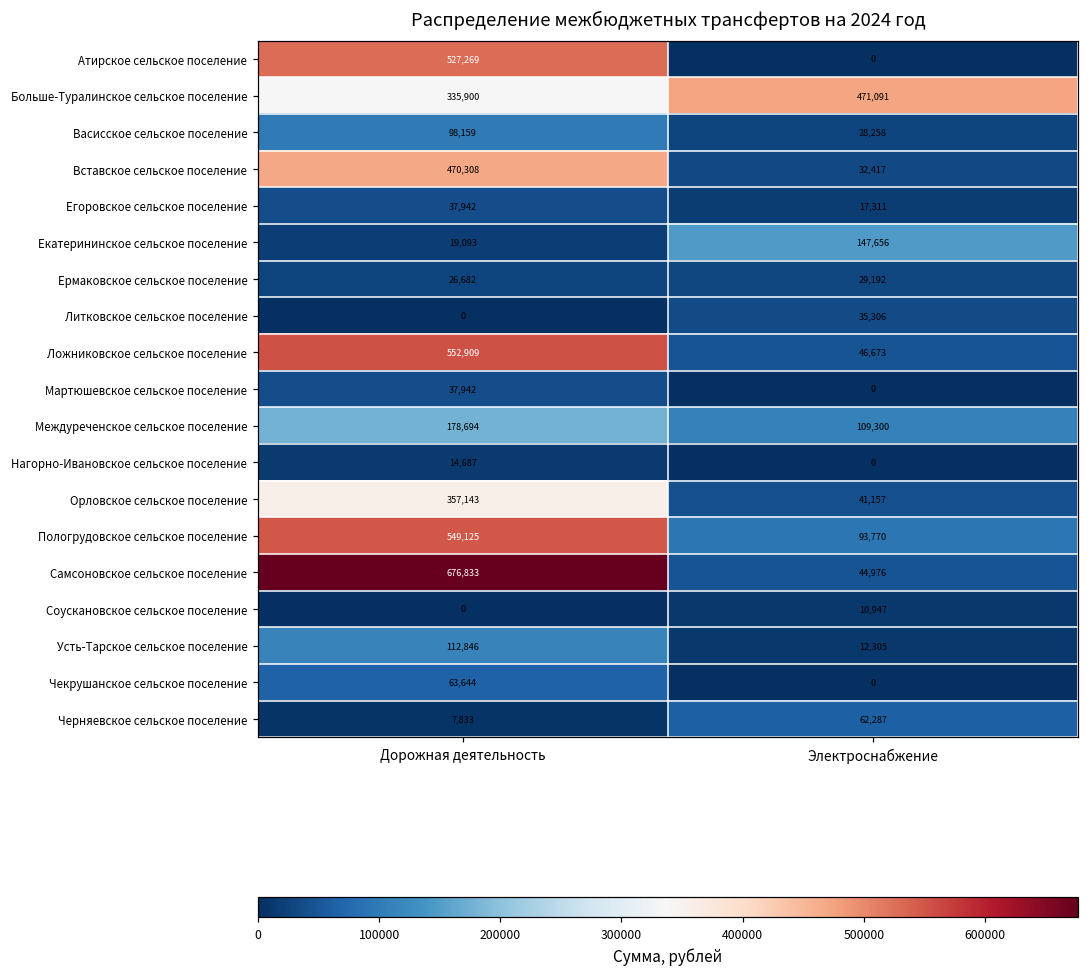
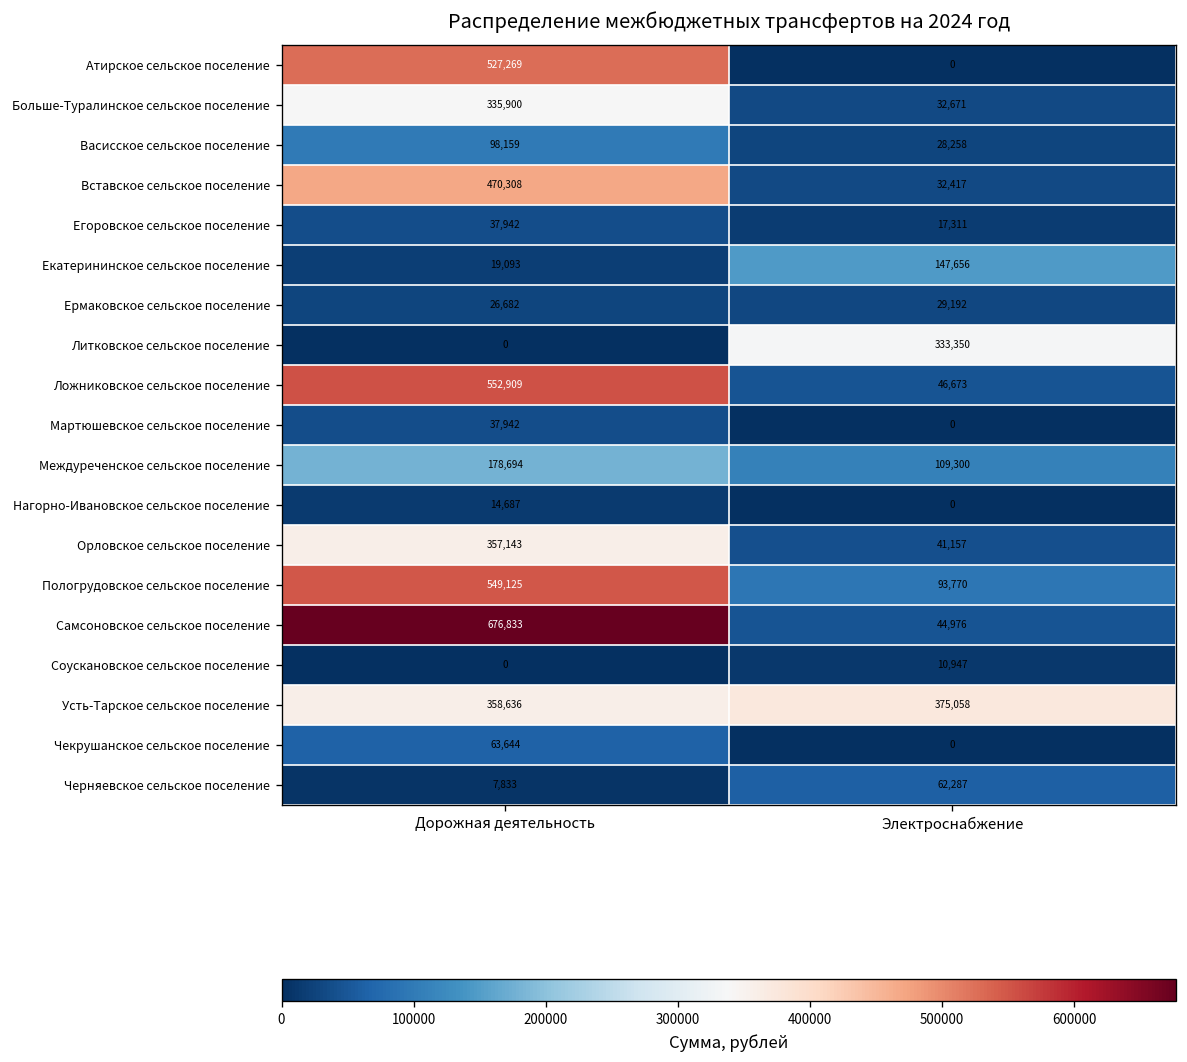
  {
    "Атирское сельское поселение": {
      "Дорожная деятельность": "527,269",
      "Электроснабжение": "0"
    },
    "Больше-Туралинское сельское поселение": {
      "Дорожная деятельность": "335,900",
-     "Электроснабжение": "471,091"
+     "Электроснабжение": "32,671"
    },
    "Васисское сельское поселение": {
      "Дорожная деятельность": "98,159",
      "Электроснабжение": "28,258"
    },
    "Вставское сельское поселение": {
      "Дорожная деятельность": "470,308",
      "Электроснабжение": "32,417"
    },
    "Егоровское сельское поселение": {
      "Дорожная деятельность": "37,942",
      "Электроснабжение": "17,311"
    },
    "Екатерининское сельское поселение": {
      "Дорожная деятельность": "19,093",
      "Электроснабжение": "147,656"
    },
    "Ермаковское сельское поселение": {
      "Дорожная деятельность": "26,682",
      "Электроснабжение": "29,192"
    },
    "Литковское сельское поселение": {
      "Дорожная деятельность": "0",
-     "Электроснабжение": "35,306"
+     "Электроснабжение": "333,350"
    },
    "Ложниковское сельское поселение": {
      "Дорожная деятельность": "552,909",
      "Электроснабжение": "46,673"
    },
    "Мартюшевское сельское поселение": {
      "Дорожная деятельность": "37,942",
      "Электроснабжение": "0"
    },
    "Междуреченское сельское поселение": {
      "Дорожная деятельность": "178,694",
      "Электроснабжение": "109,300"
    },
    "Нагорно-Ивановское сельское поселение": {
      "Дорожная деятельность": "14,687",
      "Электроснабжение": "0"
    },
    "Орловское сельское поселение": {
      "Дорожная деятельность": "357,143",
      "Электроснабжение": "41,157"
    },
    "Пологрудовское сельское поселение": {
      "Дорожная деятельность": "549,125",
      "Электроснабжение": "93,770"
    },
    "Самсоновское сельское поселение": {
      "Дорожная деятельность": "676,833",
      "Электроснабжение": "44,976"
    },
    "Соускановское сельское поселение": {
      "Дорожная деятельность": "0",
      "Электроснабжение": "10,947"
    },
    "Усть-Тарское сельское поселение": {
-     "Дорожная деятельность": "112,846",
-     "Электроснабжение": "12,305"
+     "Дорожная деятельность": "358,636",
+     "Электроснабжение": "375,058"
    },
    "Чекрушанское сельское поселение": {
      "Дорожная деятельность": "63,644",
      "Электроснабжение": "0"
    },
    "Черняевское сельское поселение": {
      "Дорожная деятельность": "7,833",
      "Электроснабжение": "62,287"
    }
  }
